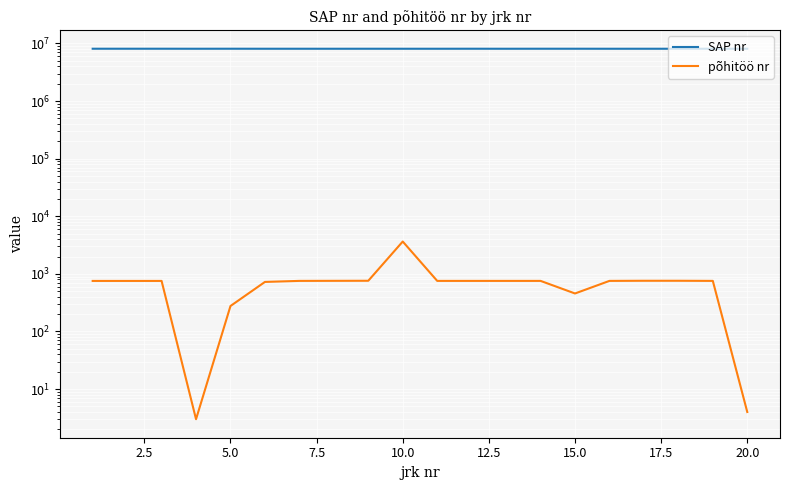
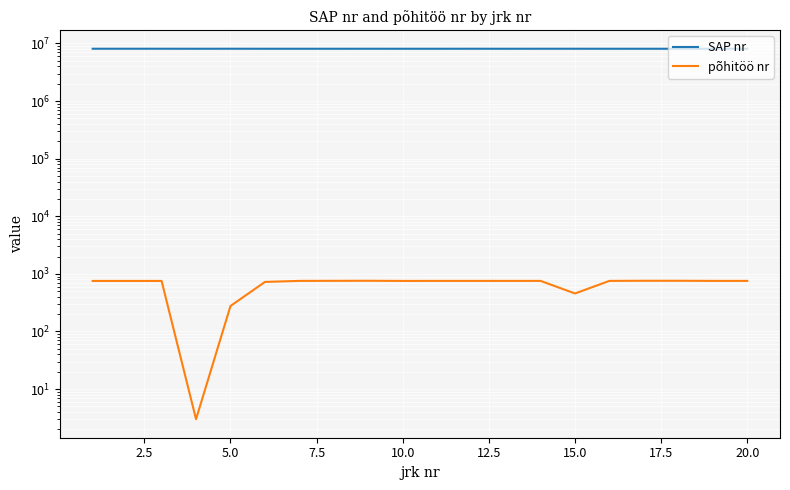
  {
    "SAP nr": {
      "5.0": 8000000,
      "10.0": 8000000,
      "15.0": 8000000
    },
    "põhitöö nr": {
      "5.0": 300,
-     "10.0": 4000,
+     "10.0": 800,
      "15.0": 500,
-     "20.0": 4
+     "20.0": 800
    }
  }
